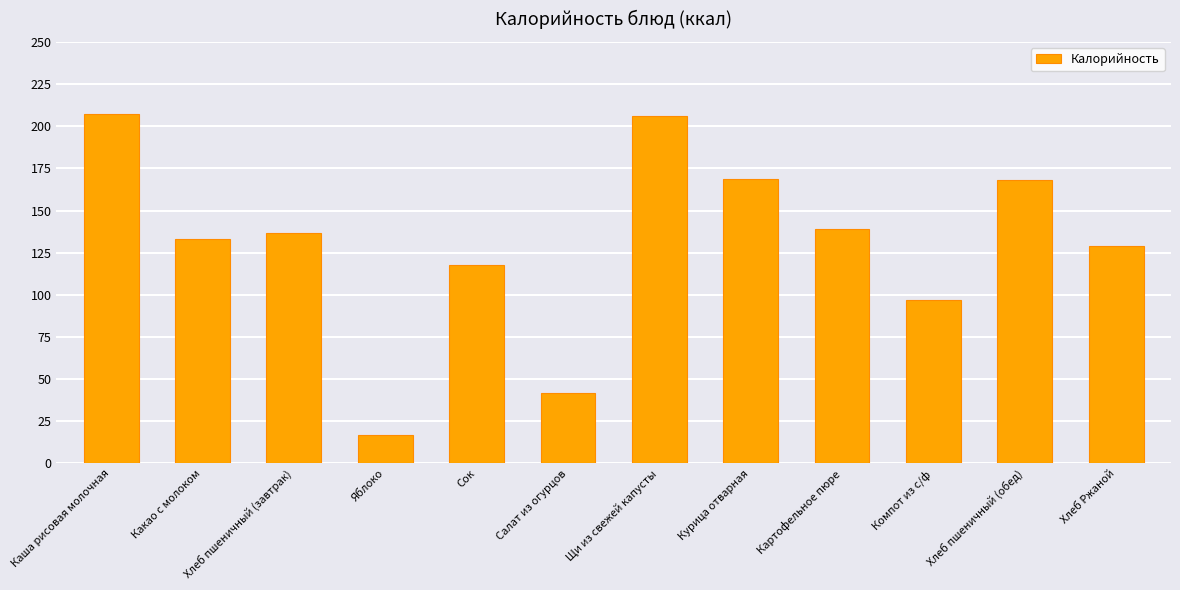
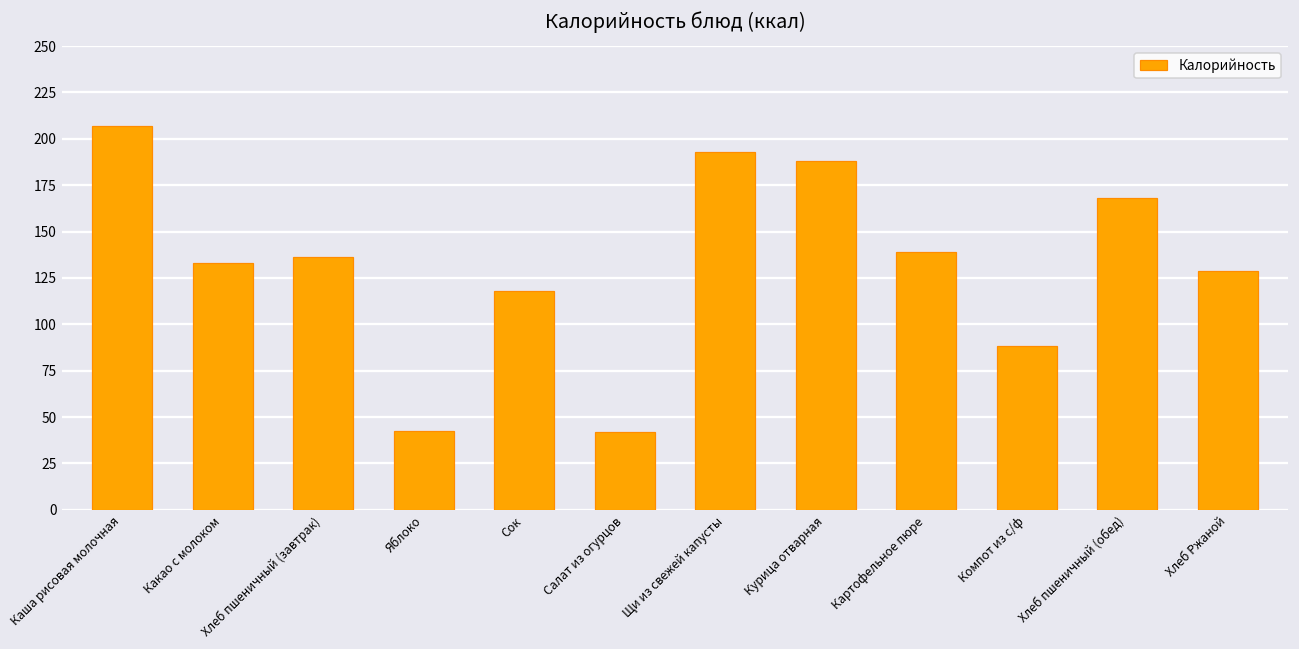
  {
    "Каша рисовая молочная": 207,
    "Какао с молоком": 133,
    "Хлеб пшеничный (завтрак)": 136,
-   "Яблоко": 17,
+   "Яблоко": 43,
    "Сок": 118,
    "Салат из огурцов": 42,
-   "Щи из свежей капусты": 206,
-   "Курица отварная": 169,
+   "Щи из свежей капусты": 193,
+   "Курица отварная": 188,
    "Картофельное пюре": 139,
-   "Компот из с/ф": 97,
+   "Компот из с/ф": 89,
    "Хлеб пшеничный (обед)": 168,
    "Хлеб Ржаной": 129
  }
